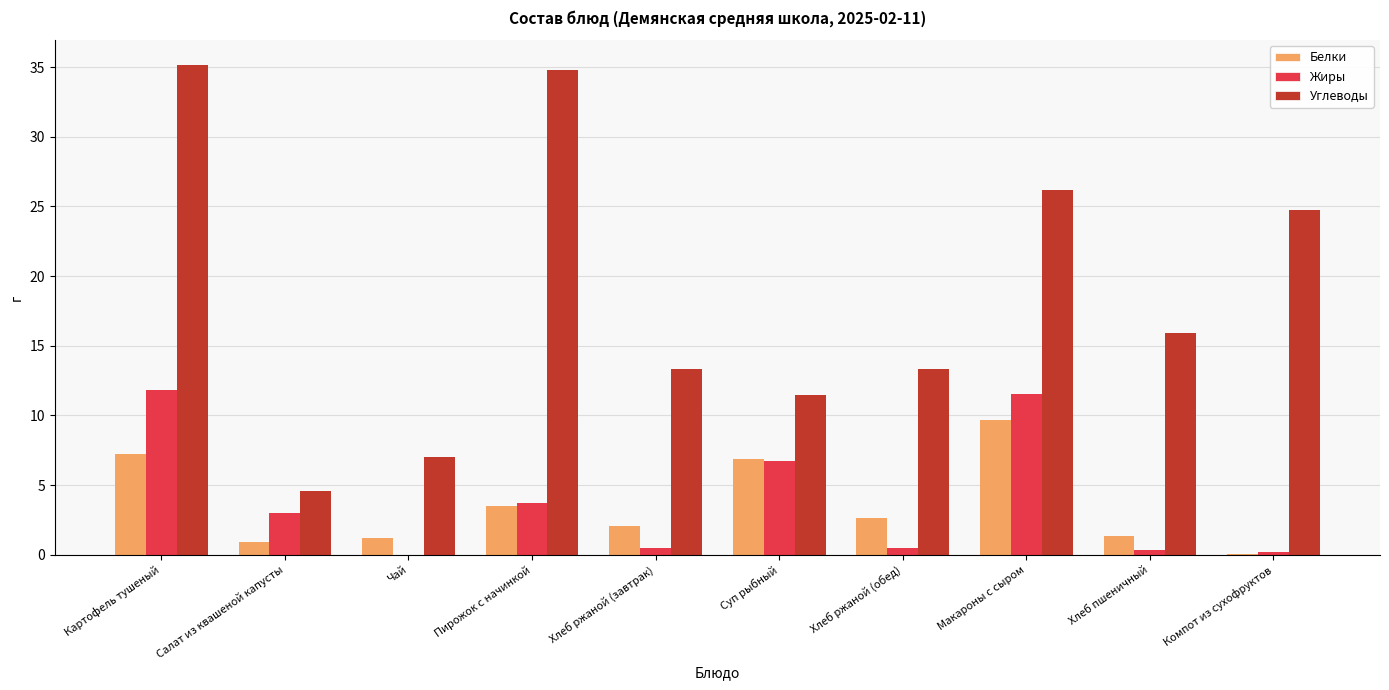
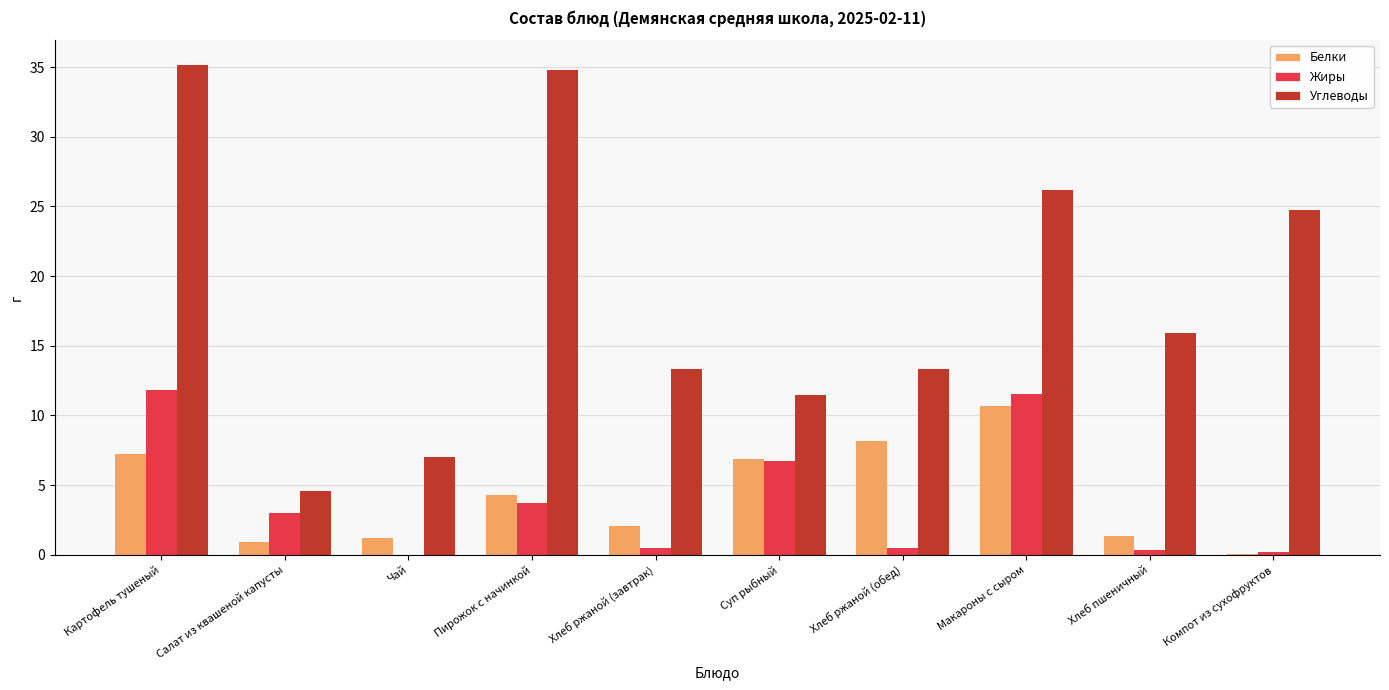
  {
    "Белки": {
      "Картофель тушеный": 7.2,
      "Салат из квашеной капусты": 1.0,
      "Чай": 1.2,
-     "Пирожок с начинкой": 3.5,
+     "Пирожок с начинкой": 4.3,
      "Хлеб ржаной (завтрак)": 2.0,
      "Суп рыбный": 6.9,
-     "Хлеб ржаной (обед)": 2.6,
-     "Макароны с сыром": 9.6,
+     "Хлеб ржаной (обед)": 8.2,
+     "Макароны с сыром": 10.7,
      "Хлеб пшеничный": 1.3
    }
  }
